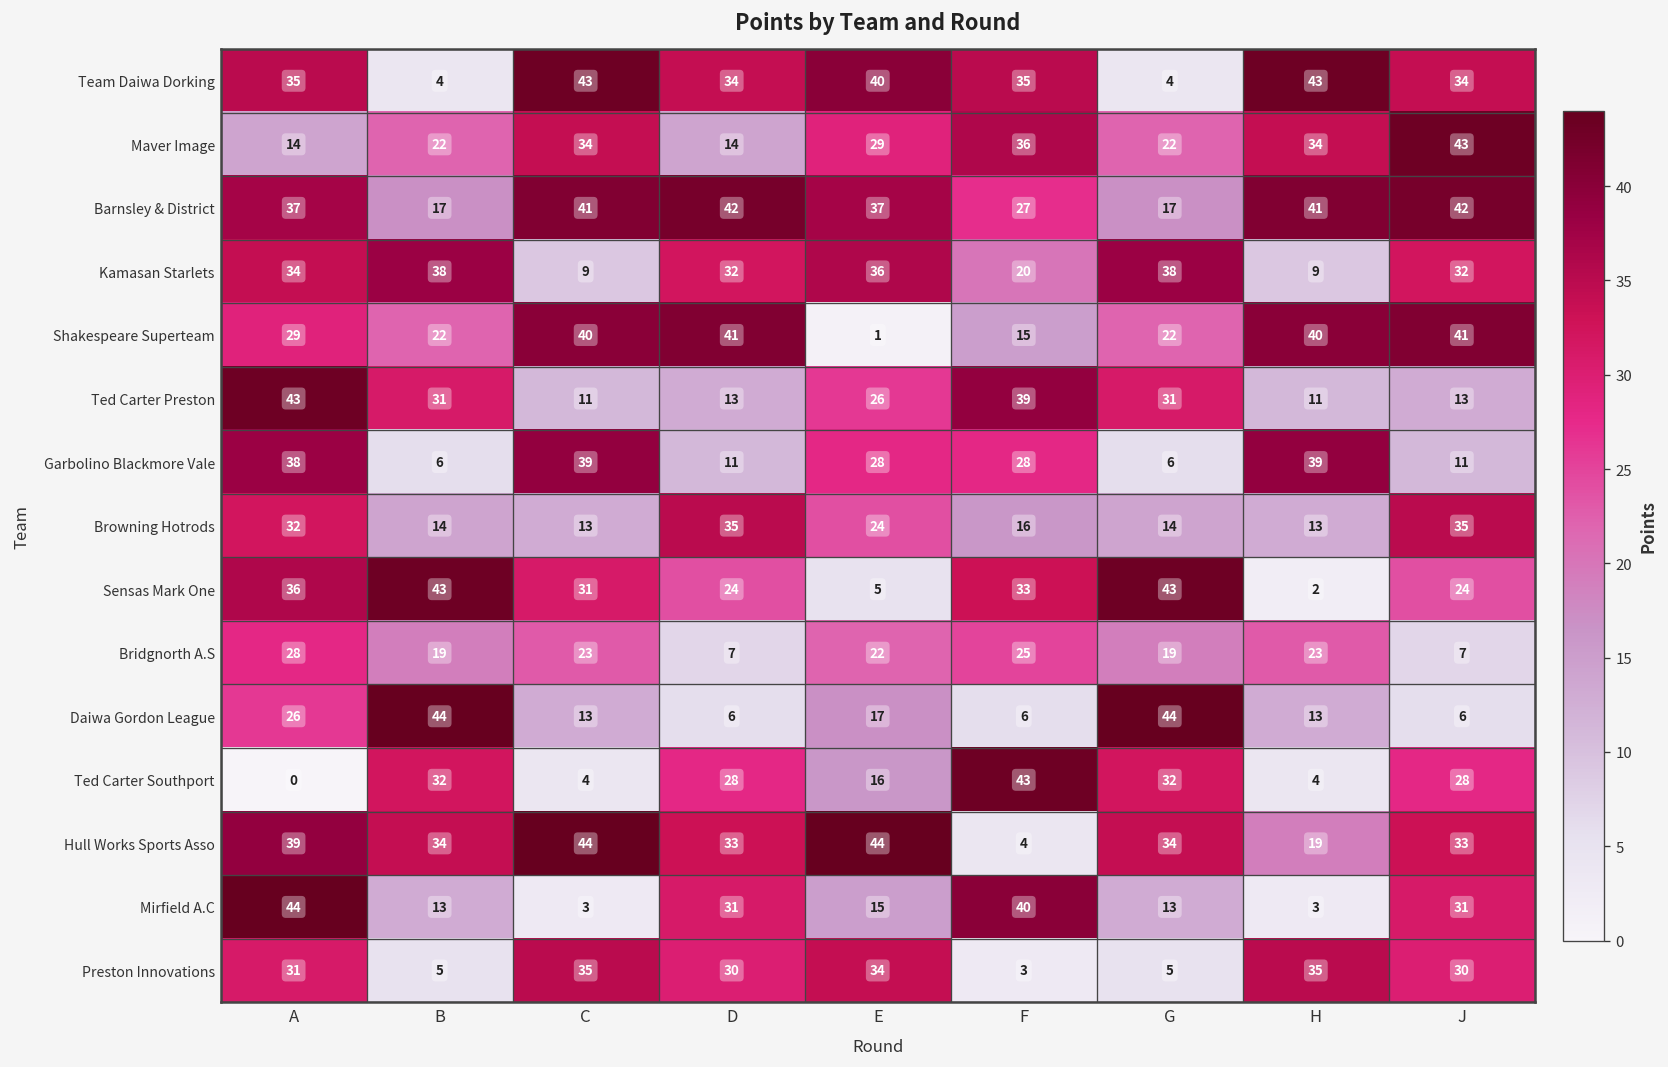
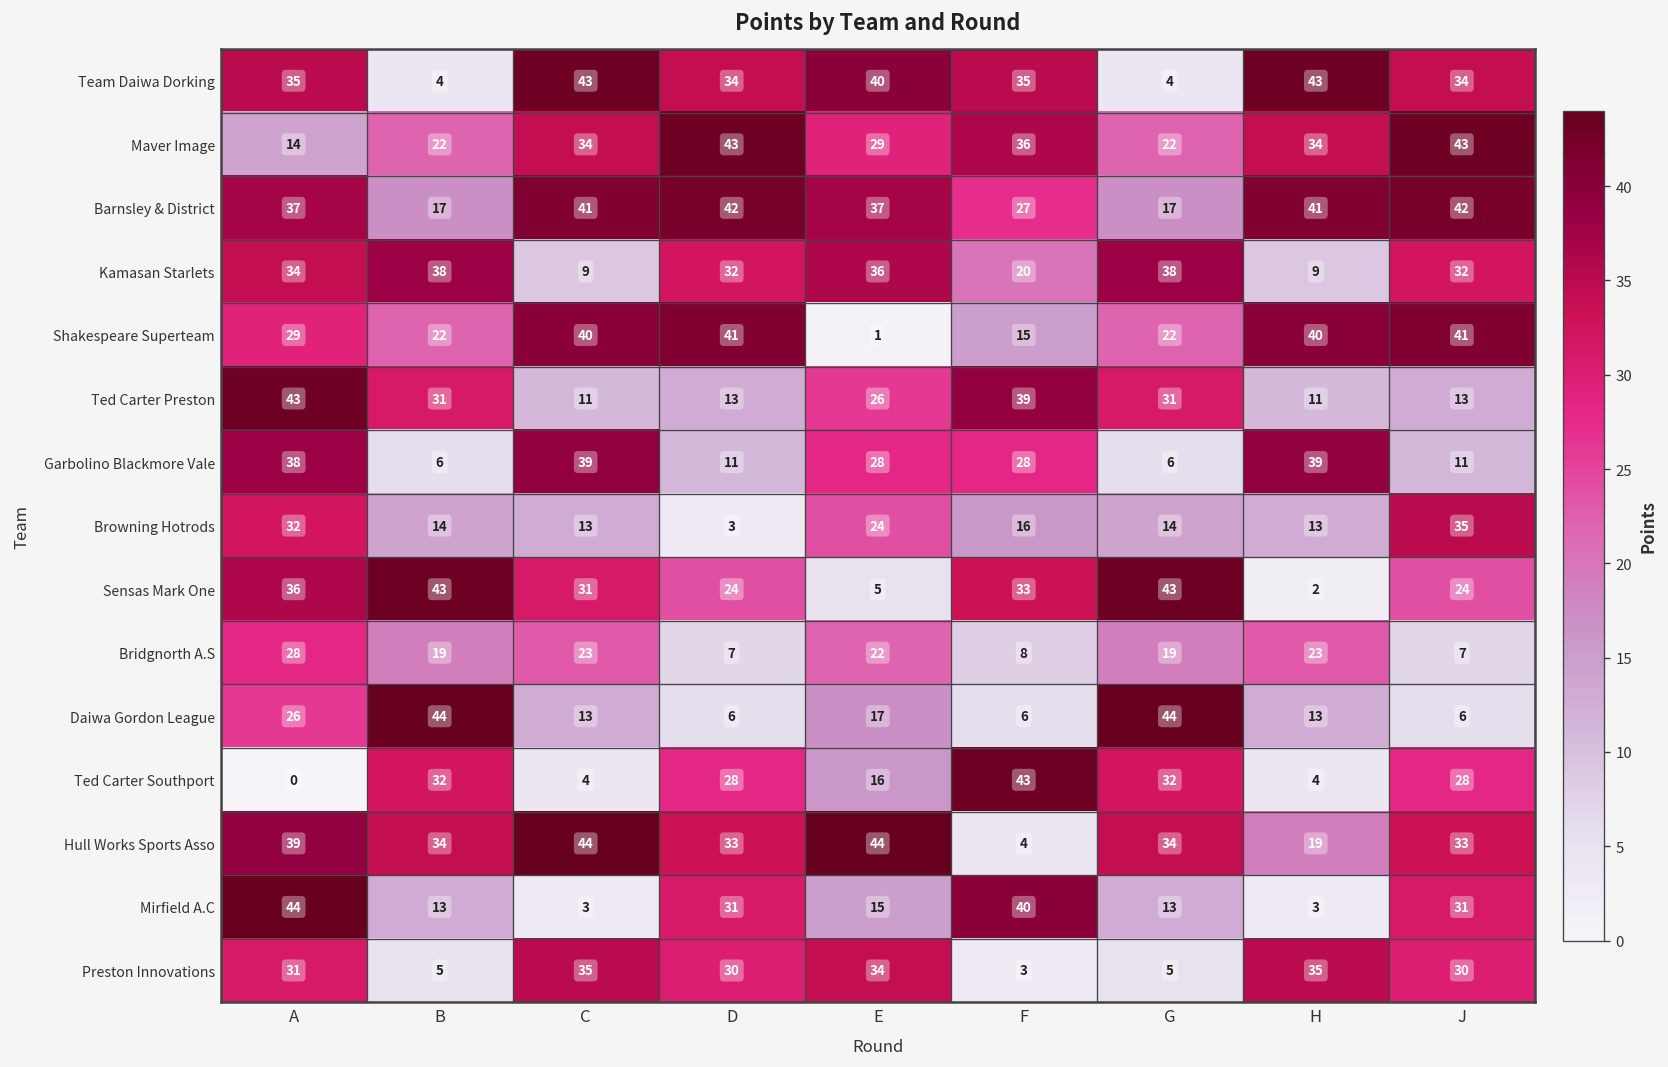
  {
    "Maver Image": {
-     "D": 14
+     "D": 43
    },
    "Browning Hotrods": {
-     "D": 35
+     "D": 3
    },
    "Bridgnorth A.S": {
-     "F": 25
+     "F": 8
    }
  }
